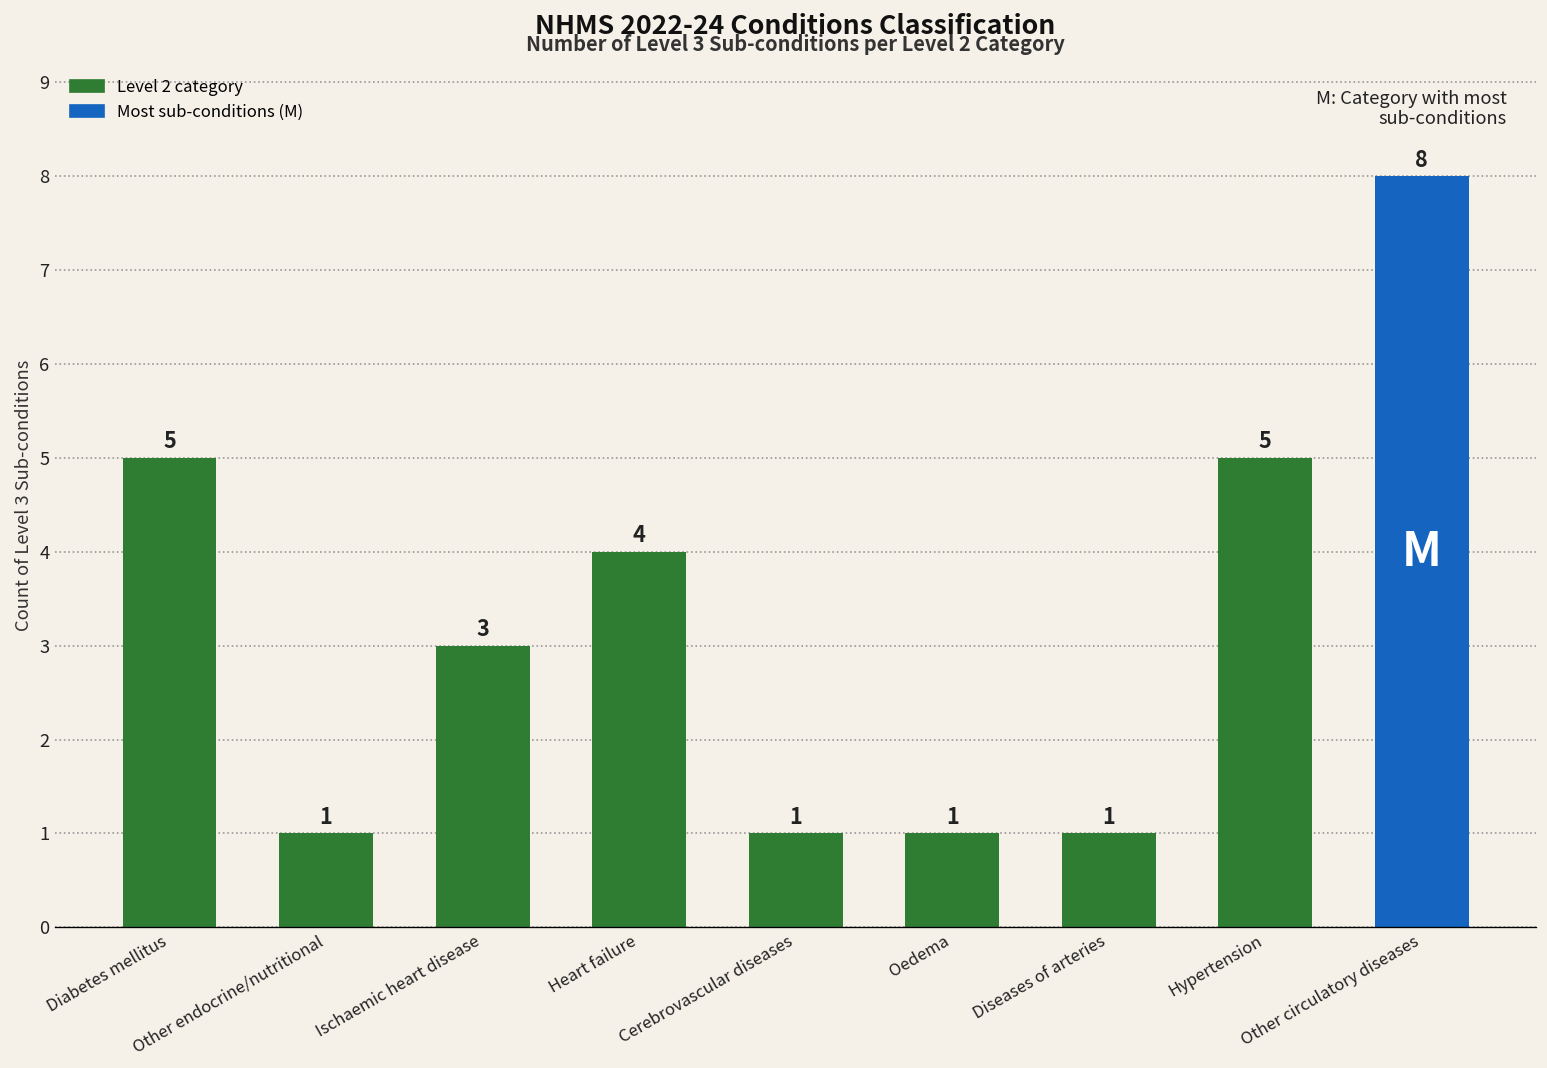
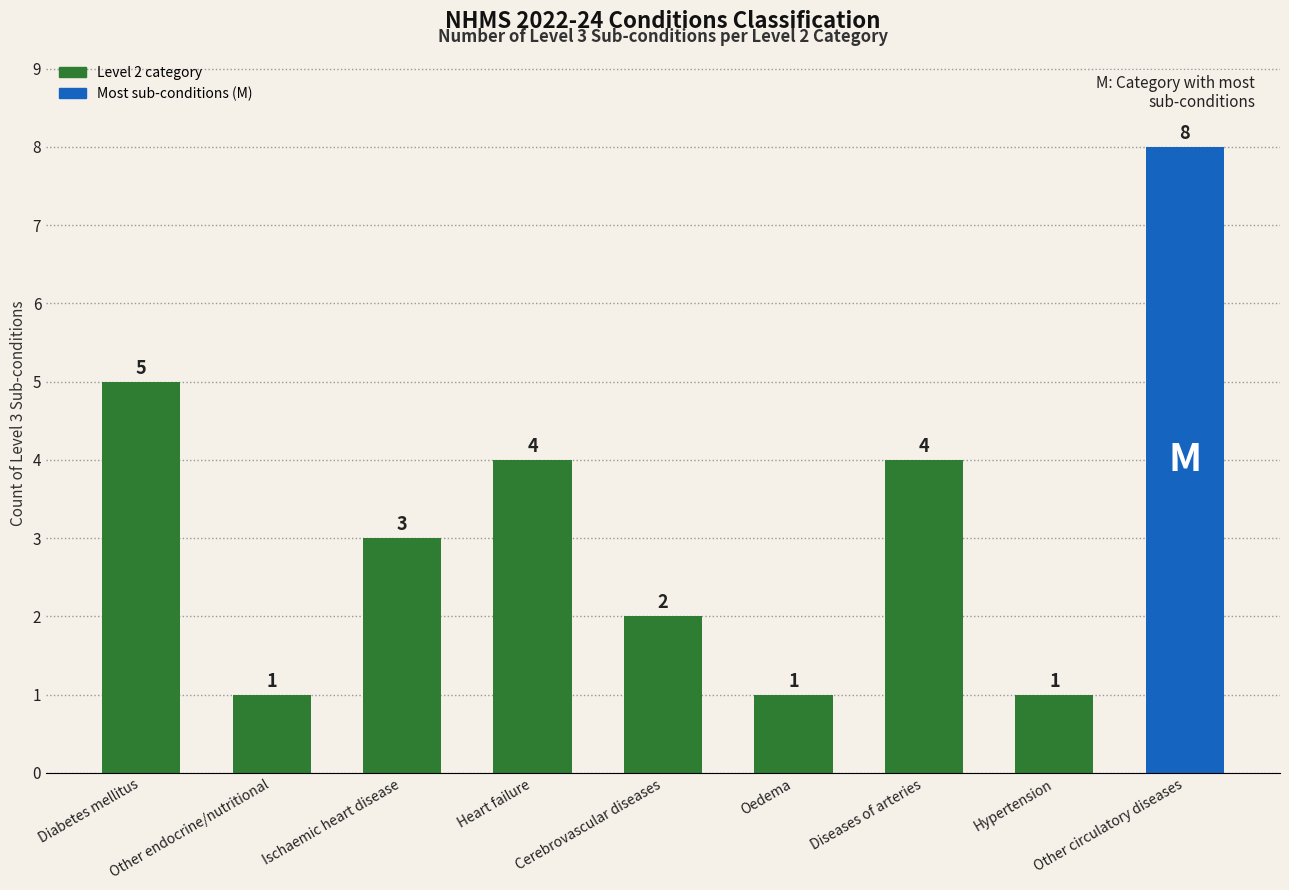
  {
    "Diabetes mellitus": 5,
    "Other endocrine/nutritional": 1,
    "Ischaemic heart disease": 3,
    "Heart failure": 4,
-   "Cerebrovascular diseases": 1,
+   "Cerebrovascular diseases": 2,
    "Oedema": 1,
-   "Diseases of arteries": 1,
-   "Hypertension": 5,
+   "Diseases of arteries": 4,
+   "Hypertension": 1,
    "Other circulatory diseases": 8
  }
